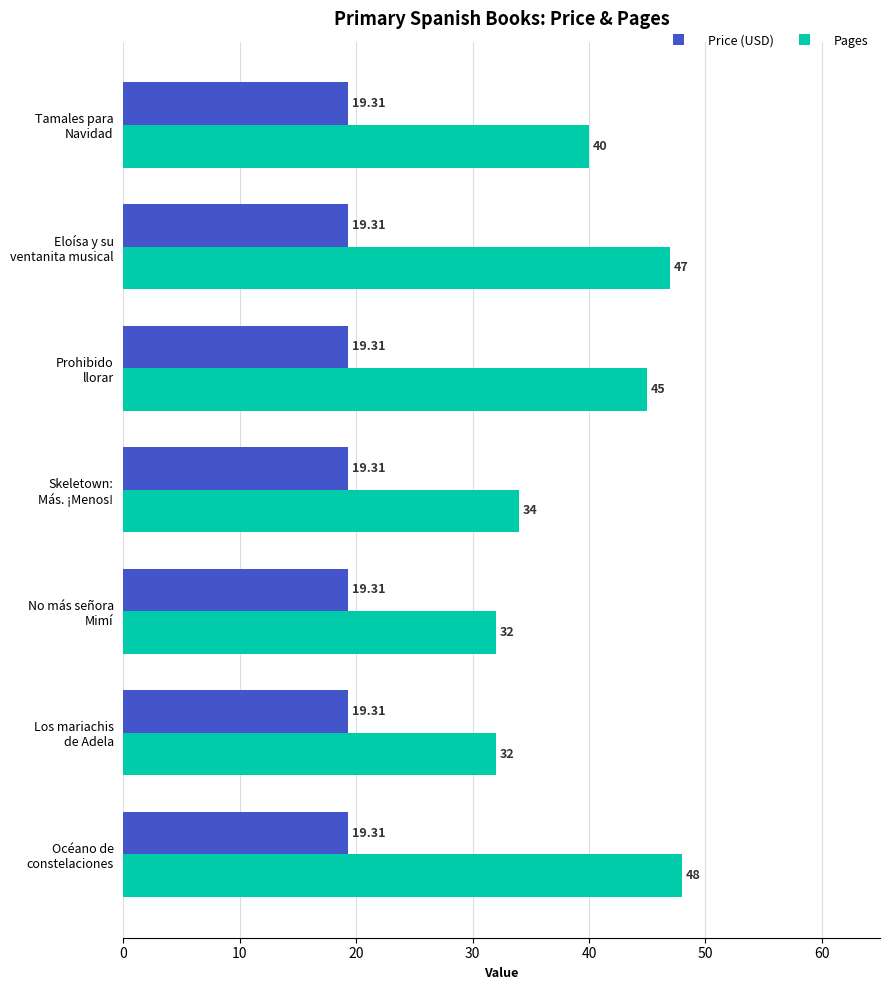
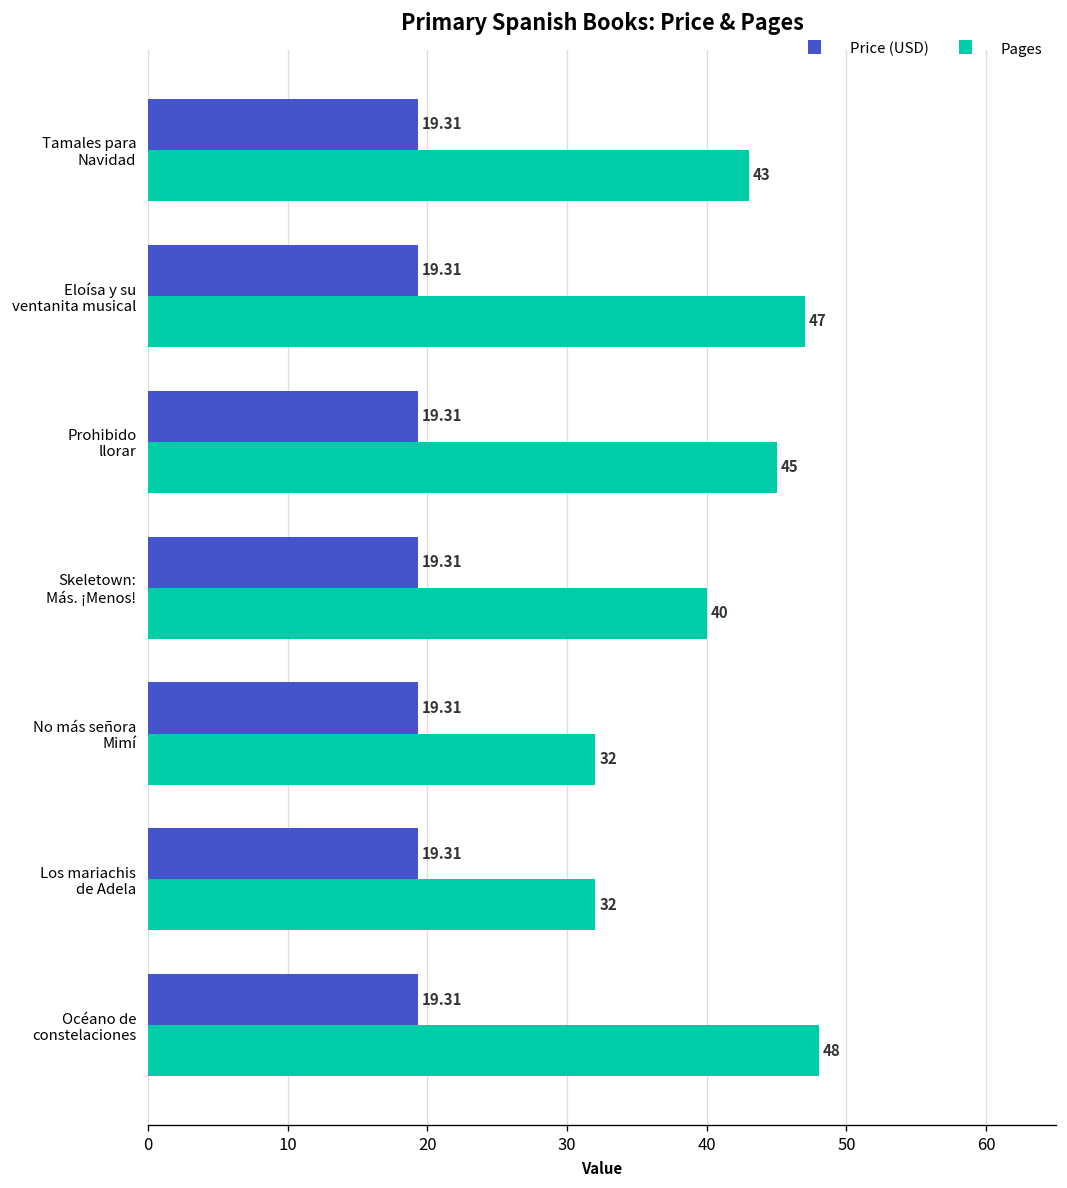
  {
    "Price (USD)": {
      "Tamales para Navidad": 19.31,
      "Eloísa y su ventanita musical": 19.31,
      "Prohibido llorar": 19.31,
      "Skeletown: Más. ¡Menos!": 19.31,
      "No más señora Mimí": 19.31,
      "Los mariachis de Adela": 19.31,
      "Océano de constelaciones": 19.31
    },
    "Pages": {
-     "Tamales para Navidad": 40,
+     "Tamales para Navidad": 43,
      "Eloísa y su ventanita musical": 47,
      "Prohibido llorar": 45,
-     "Skeletown: Más. ¡Menos!": 34,
+     "Skeletown: Más. ¡Menos!": 40,
      "No más señora Mimí": 32,
      "Los mariachis de Adela": 32,
      "Océano de constelaciones": 48
    }
  }
